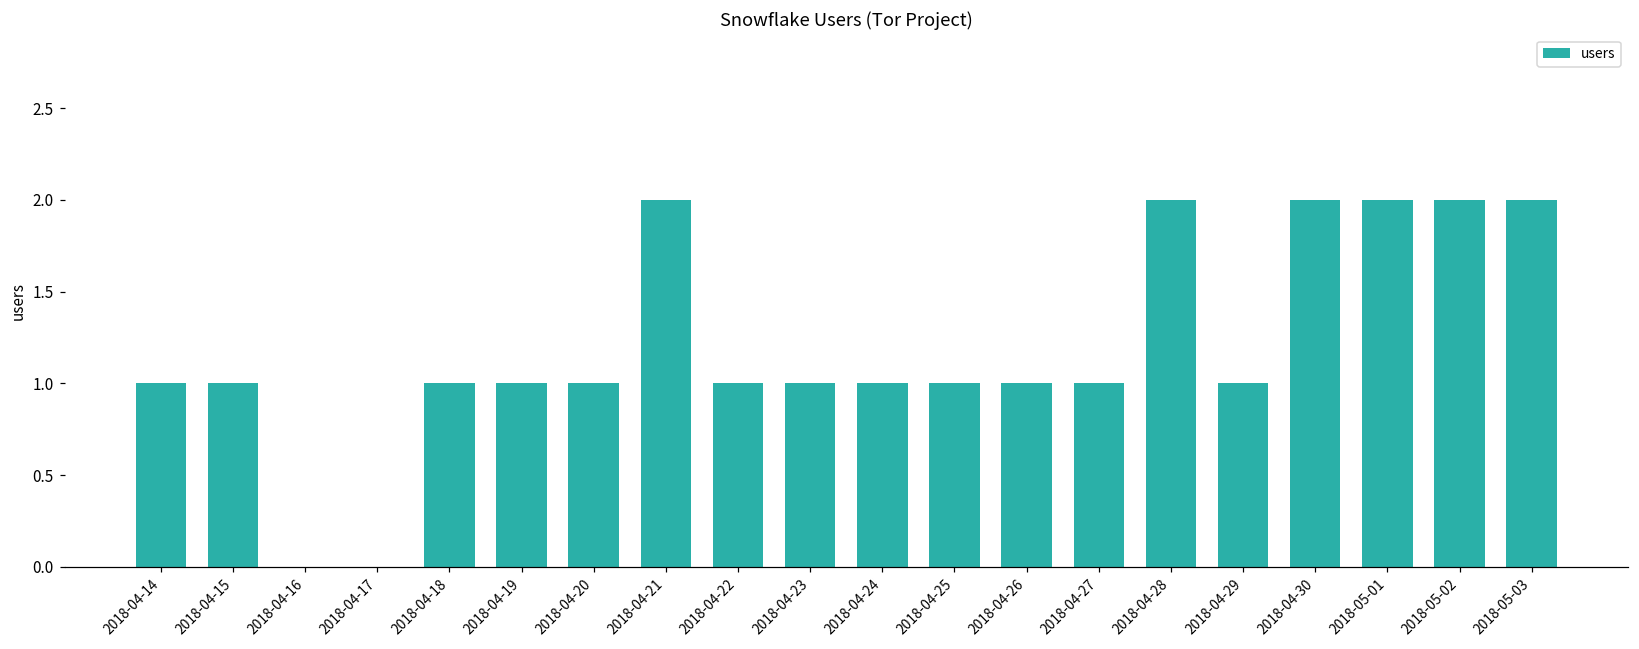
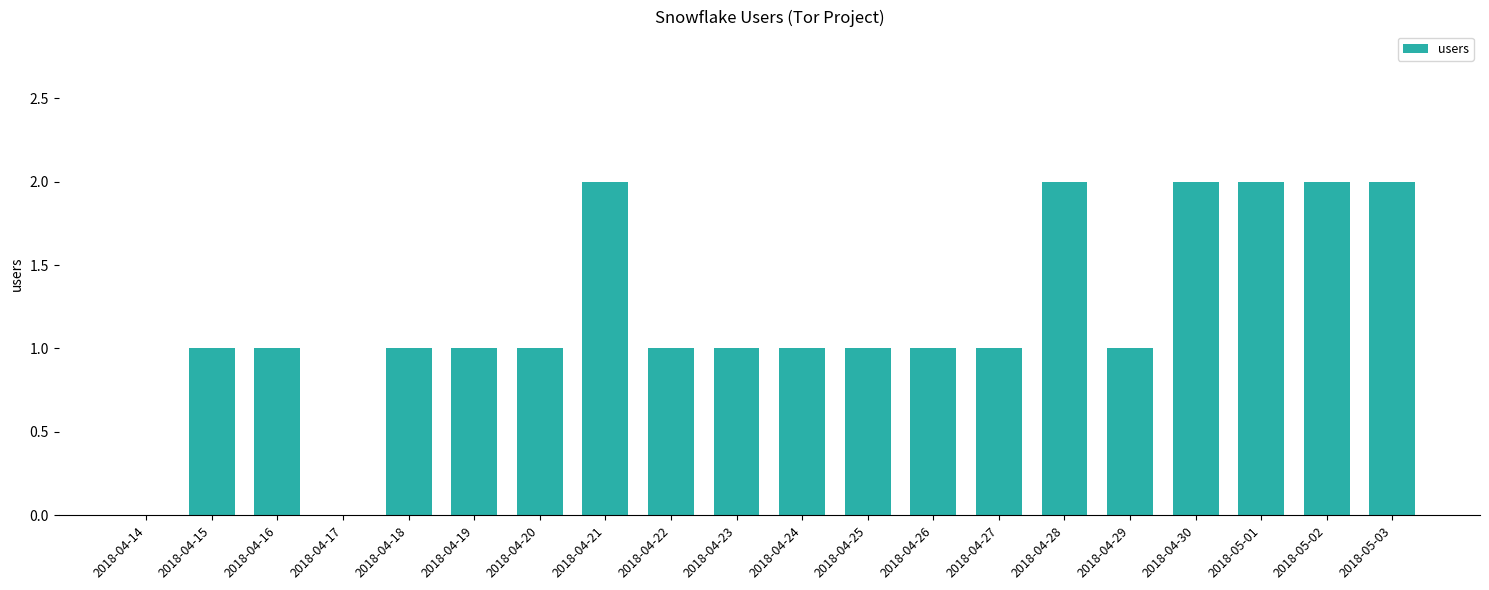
  {
-   "2018-04-14": 1,
+   "2018-04-14": 0,
    "2018-04-15": 1,
-   "2018-04-16": 0,
+   "2018-04-16": 1,
    "2018-04-17": 0,
    "2018-04-18": 1,
    "2018-04-19": 1,
    "2018-04-20": 1,
    "2018-04-21": 2,
    "2018-04-22": 1,
    "2018-04-23": 1,
    "2018-04-24": 1,
    "2018-04-25": 1,
    "2018-04-26": 1,
    "2018-04-27": 1,
    "2018-04-28": 2,
    "2018-04-29": 1,
    "2018-04-30": 2,
    "2018-05-01": 2,
    "2018-05-02": 2,
    "2018-05-03": 2
  }
